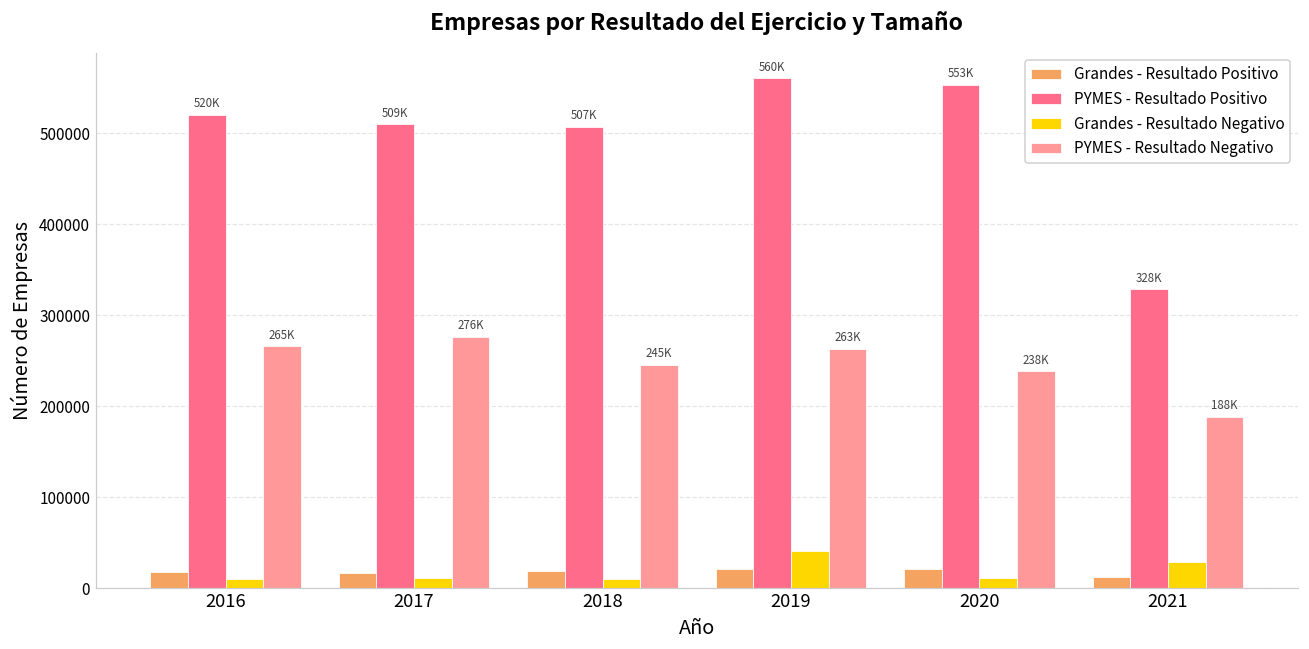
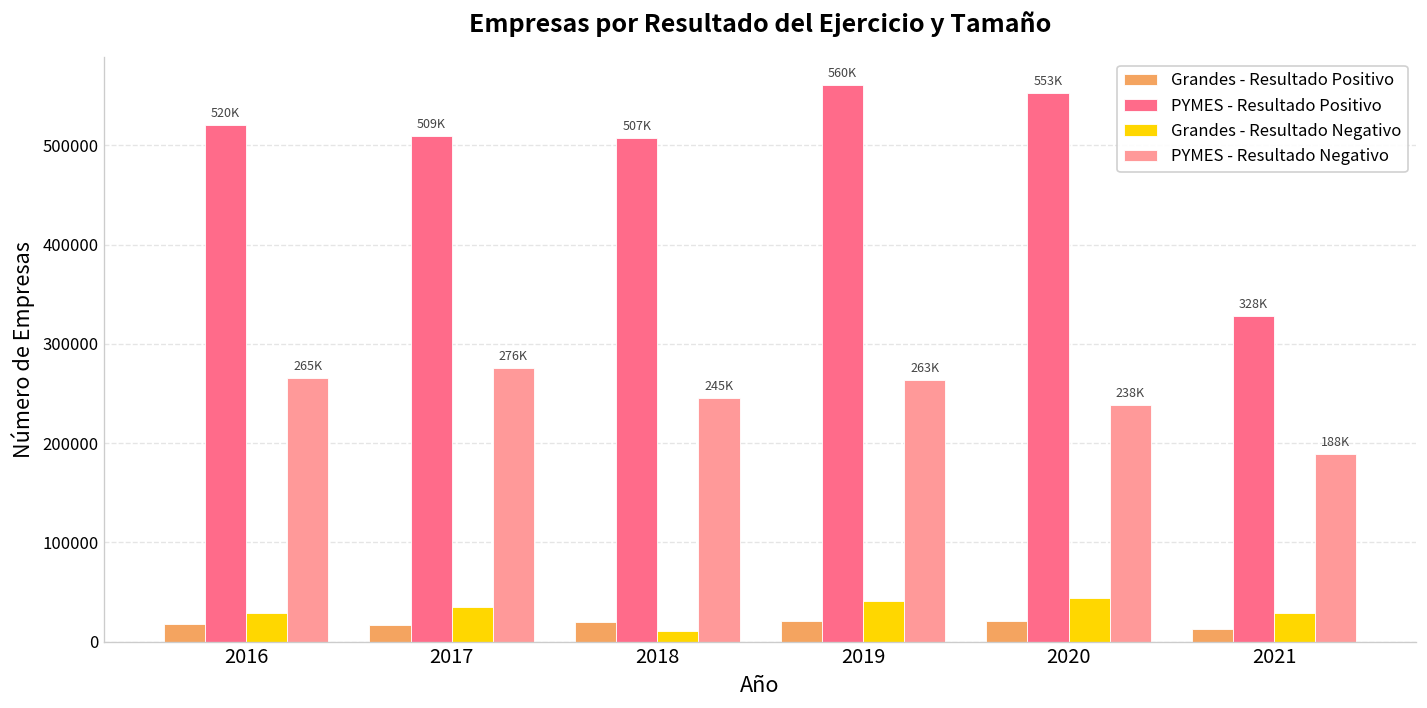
  {
    "Grandes - Resultado Negativo": {
-     "2016": 10000,
-     "2017": 10000,
+     "2016": 30000,
+     "2017": 40000,
      "2018": 10000,
      "2019": 40000,
-     "2020": 10000,
+     "2020": 40000,
      "2021": 30000
    }
  }
